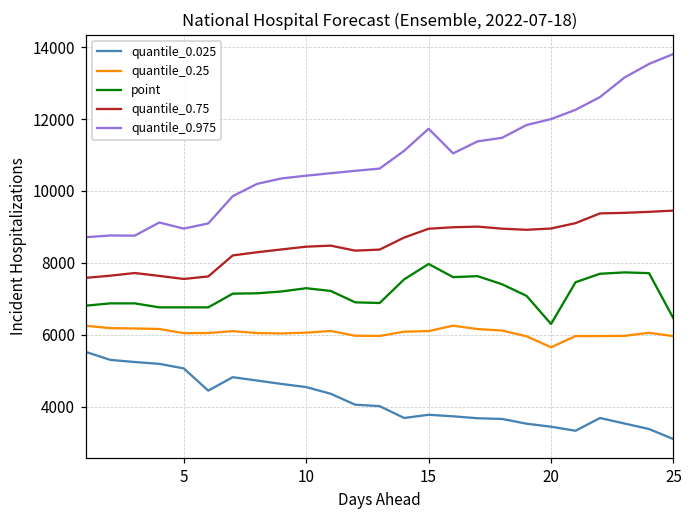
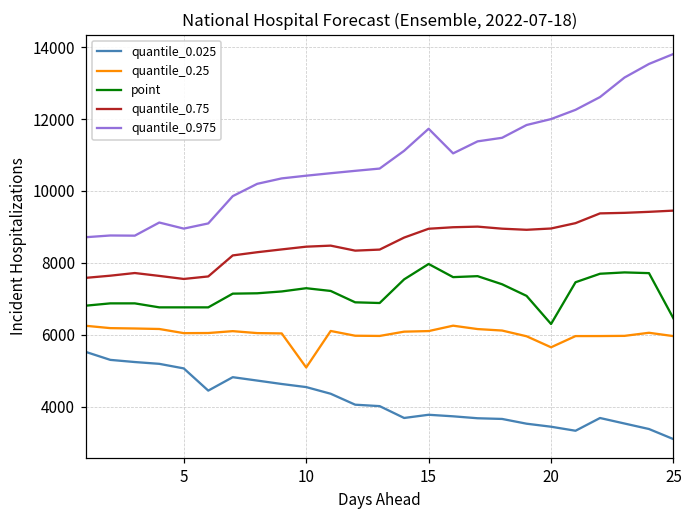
  {
    "quantile_0.025": {
      "5": 5100,
      "10": 4600,
      "15": 3800,
      "20": 3500,
      "25": 3100
    },
    "quantile_0.25": {
      "5": 6100,
-     "10": 6100,
+     "10": 5100,
      "15": 6100,
      "20": 5700,
      "25": 6000
    },
    "point": {
      "5": 6800,
      "10": 7300,
      "15": 8000,
      "20": 6300,
      "25": 6500
    },
    "quantile_0.75": {
      "5": 7600,
      "10": 8500,
      "15": 9000,
      "20": 9000,
      "25": 9500
    },
    "quantile_0.975": {
      "5": 9000,
      "10": 10400,
      "15": 11700,
      "20": 12000,
      "25": 13800
    }
  }
